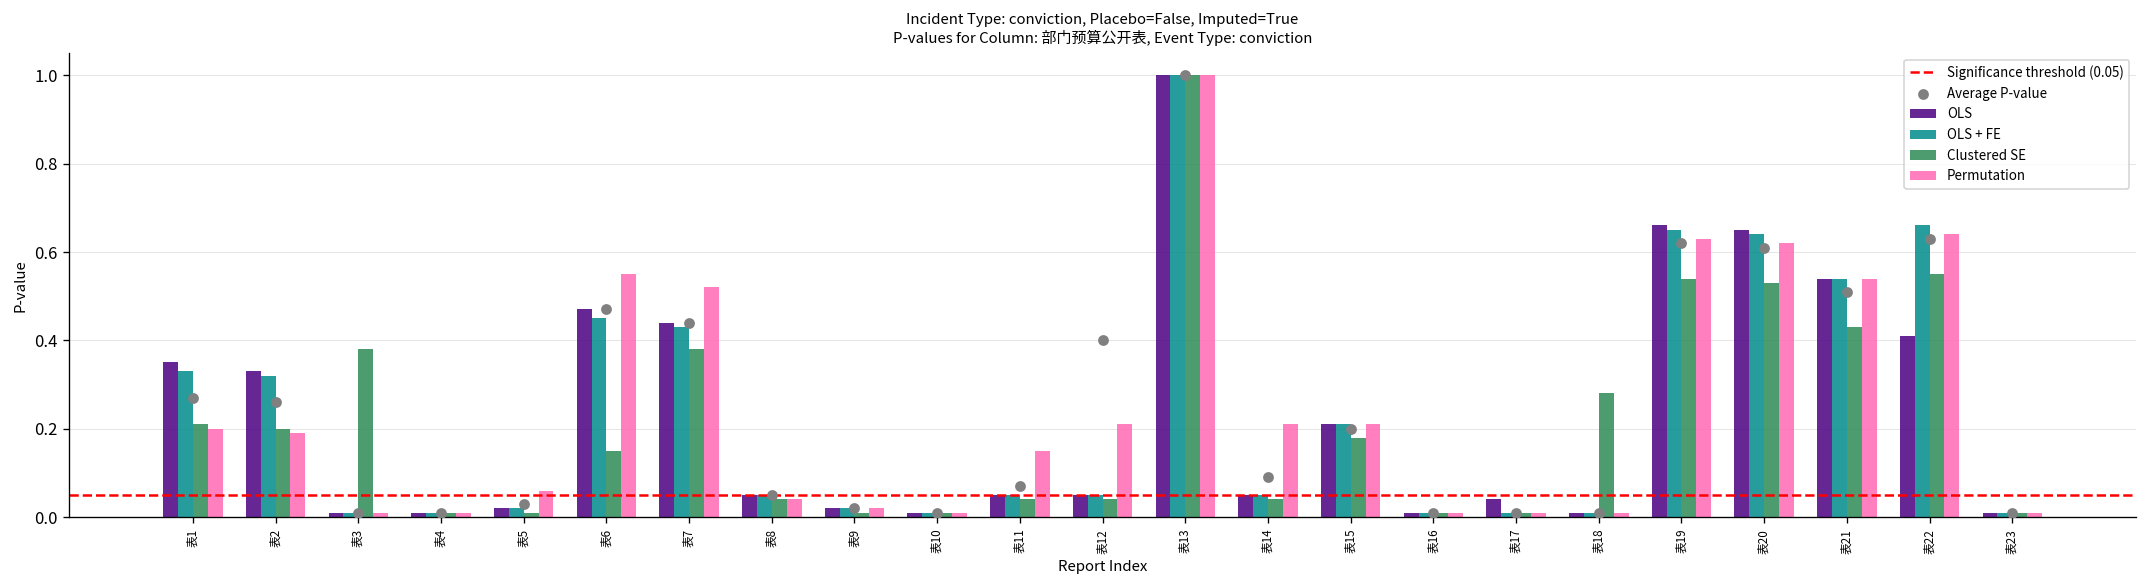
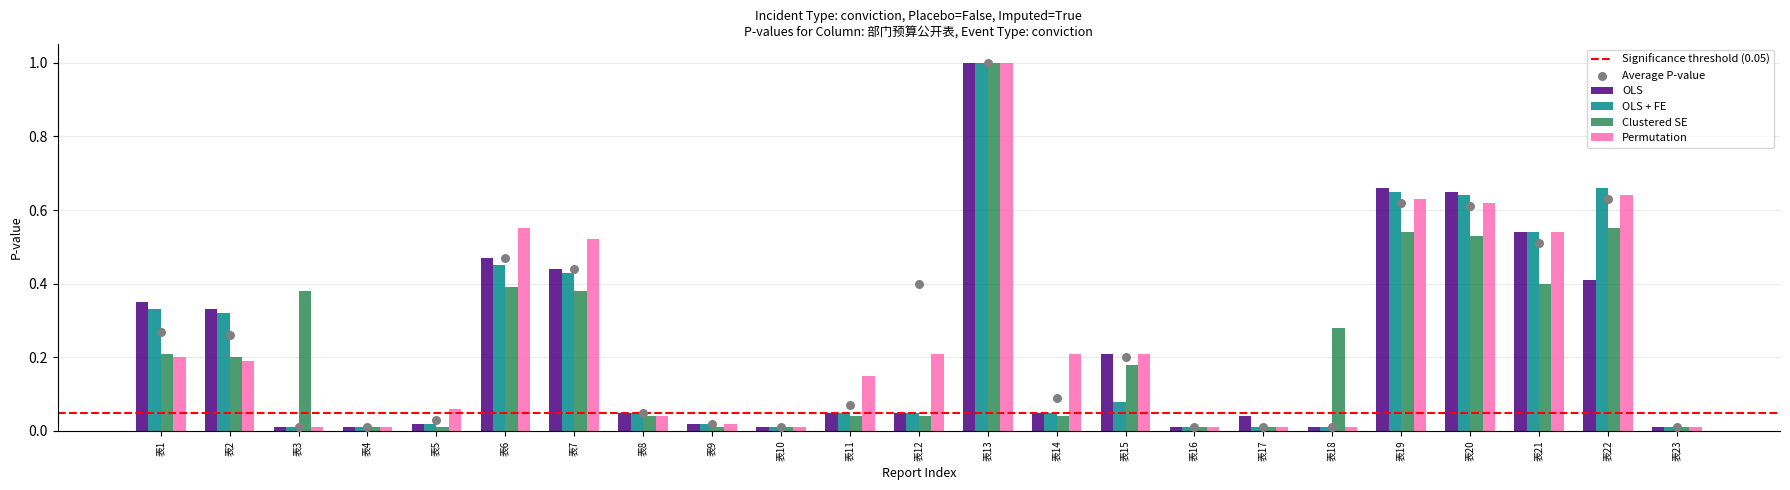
  {
    "OLS": {
      "表1": 0.35,
      "表2": 0.33,
      "表3": 0.01,
      "表4": 0.01,
      "表5": 0.02,
      "表6": 0.47,
      "表7": 0.44,
      "表8": 0.05,
      "表9": 0.02,
      "表10": 0.01,
      "表11": 0.05,
      "表12": 0.05,
      "表13": 1.00,
      "表14": 0.05,
      "表15": 0.21,
      "表16": 0.01,
      "表17": 0.04,
      "表18": 0.01,
      "表19": 0.66,
      "表20": 0.65,
      "表21": 0.54,
      "表22": 0.41,
      "表23": 0.01
    },
    "OLS + FE": {
      "表1": 0.33,
      "表2": 0.32,
      "表3": 0.01,
      "表4": 0.01,
      "表5": 0.02,
      "表6": 0.45,
      "表7": 0.43,
      "表8": 0.05,
      "表9": 0.02,
      "表10": 0.01,
      "表11": 0.05,
      "表12": 0.05,
      "表13": 1.00,
      "表14": 0.05,
-     "表15": 0.21,
+     "表15": 0.08,
      "表16": 0.01,
      "表17": 0.01,
      "表18": 0.01,
      "表19": 0.65,
      "表20": 0.64,
      "表21": 0.54,
      "表22": 0.66,
      "表23": 0.01
    },
    "Clustered SE": {
      "表1": 0.21,
      "表2": 0.20,
      "表3": 0.38,
      "表4": 0.01,
      "表5": 0.01,
-     "表6": 0.15,
+     "表6": 0.39,
      "表7": 0.38,
      "表8": 0.04,
      "表9": 0.01,
      "表10": 0.01,
      "表11": 0.04,
      "表12": 0.04,
      "表13": 1.00,
      "表14": 0.04,
      "表15": 0.18,
      "表16": 0.01,
      "表17": 0.01,
      "表18": 0.28,
      "表19": 0.54,
      "表20": 0.53,
-     "表21": 0.43,
+     "表21": 0.40,
      "表22": 0.55,
      "表23": 0.01
    },
    "Permutation": {
      "表1": 0.20,
      "表2": 0.19,
      "表3": 0.01,
      "表4": 0.01,
      "表5": 0.06,
      "表6": 0.55,
      "表7": 0.52,
      "表8": 0.04,
      "表9": 0.02,
      "表10": 0.01,
      "表11": 0.15,
      "表12": 0.21,
      "表13": 1.00,
      "表14": 0.21,
      "表15": 0.21,
      "表16": 0.01,
      "表17": 0.01,
      "表18": 0.01,
      "表19": 0.63,
      "表20": 0.62,
      "表21": 0.54,
      "表22": 0.64,
      "表23": 0.01
    }
  }
